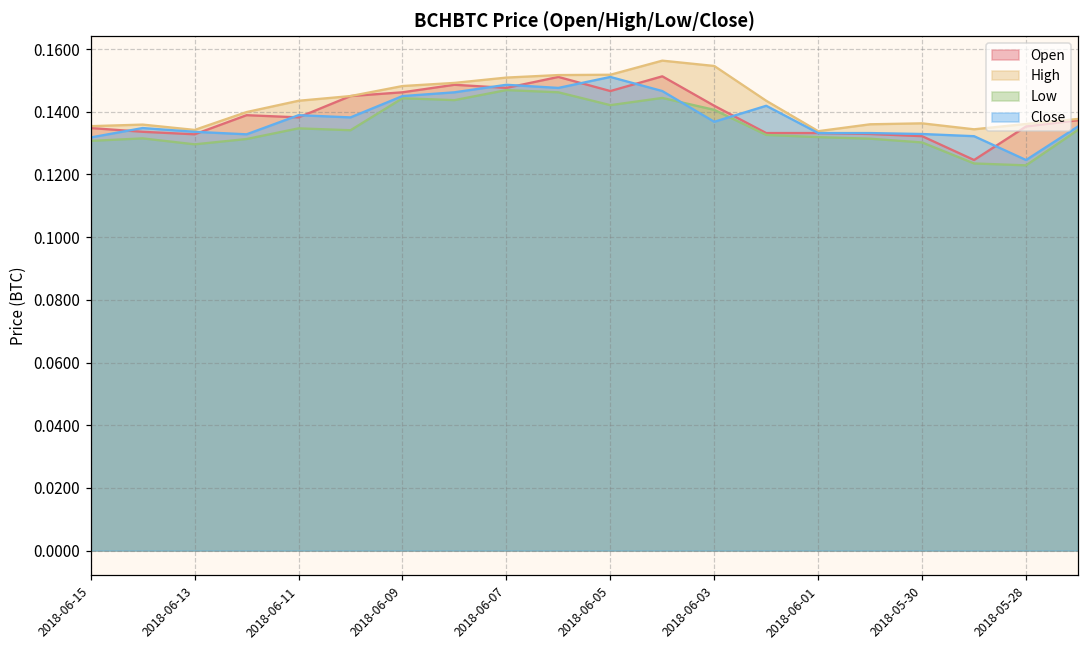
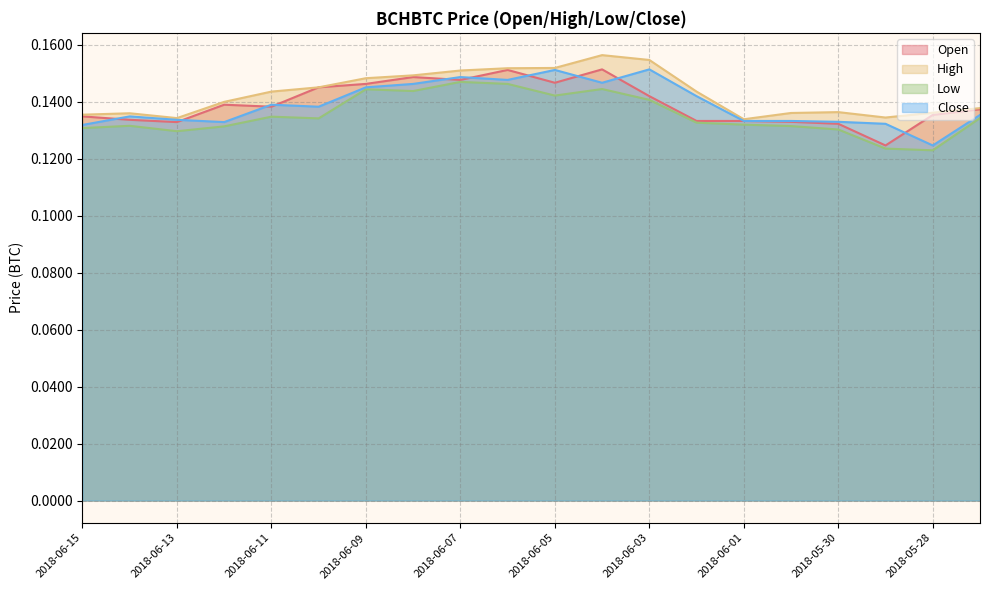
  {
    "Close": {
      "2018-06-15": 0.132,
      "2018-06-07": 0.149,
-     "2018-06-03": 0.137,
+     "2018-06-03": 0.151,
      "2018-05-28": 0.125
    }
  }
